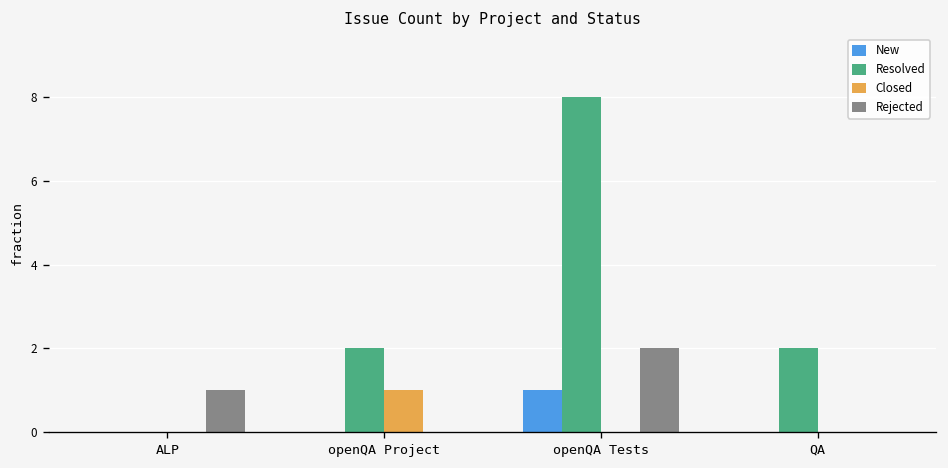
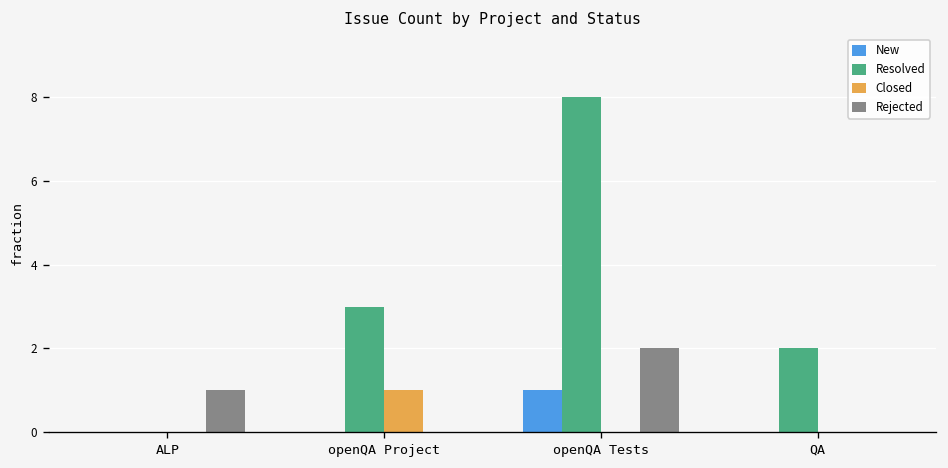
  {
    "New": {
      "ALP": 0,
      "openQA Project": 0,
      "openQA Tests": 1,
      "QA": 0
    },
    "Resolved": {
      "ALP": 0,
-     "openQA Project": 2,
+     "openQA Project": 3,
      "openQA Tests": 8,
      "QA": 2
    },
    "Closed": {
      "ALP": 0,
      "openQA Project": 1,
      "openQA Tests": 0,
      "QA": 0
    },
    "Rejected": {
      "ALP": 1,
      "openQA Project": 0,
      "openQA Tests": 2,
      "QA": 0
    }
  }
